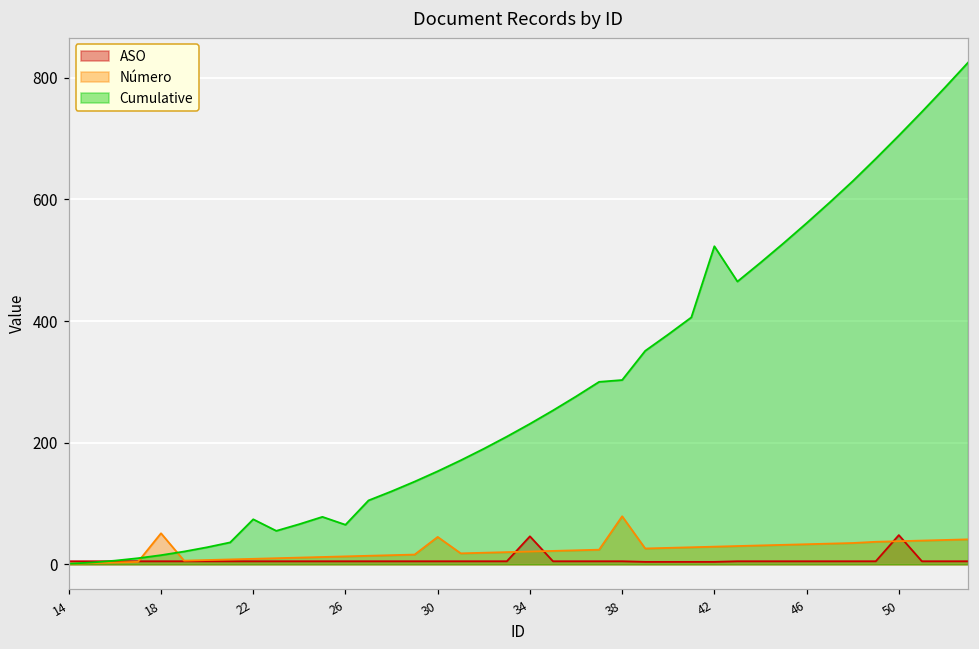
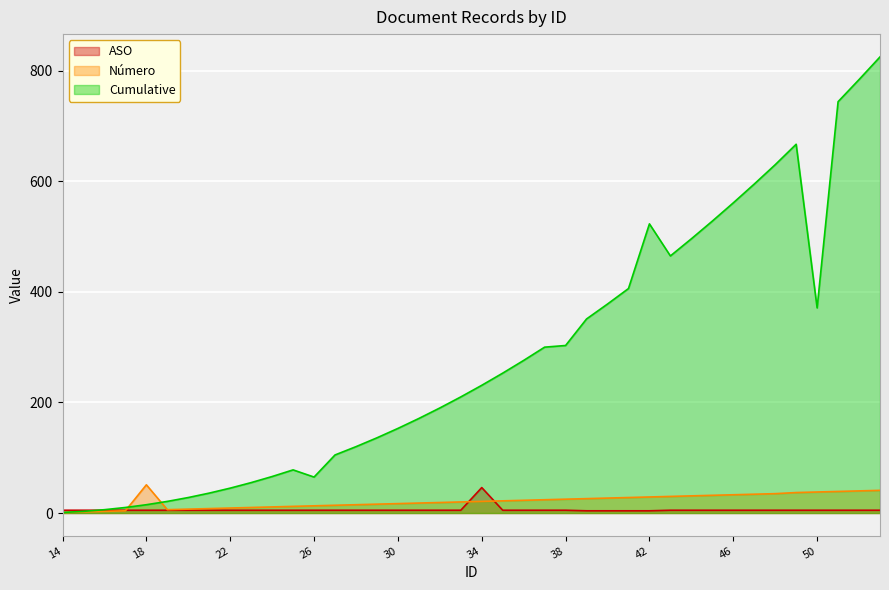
  {
    "ASO": {
      "18": 10,
      "26": 10,
      "30": 10,
      "34": 50,
      "38": 10,
      "42": 0,
      "46": 10,
-     "50": 50
+     "50": 10
    },
    "Número": {
      "18": 50,
      "26": 10,
-     "30": 50,
+     "30": 20,
      "34": 20,
-     "38": 80,
+     "38": 30,
      "42": 30,
      "46": 30,
      "50": 40
    },
    "Cumulative": {
      "18": 20,
-     "22": 70,
+     "22": 50,
      "26": 70,
      "30": 150,
      "34": 230,
      "38": 300,
      "42": 520,
      "46": 560,
-     "50": 710
+     "50": 370
    }
  }
